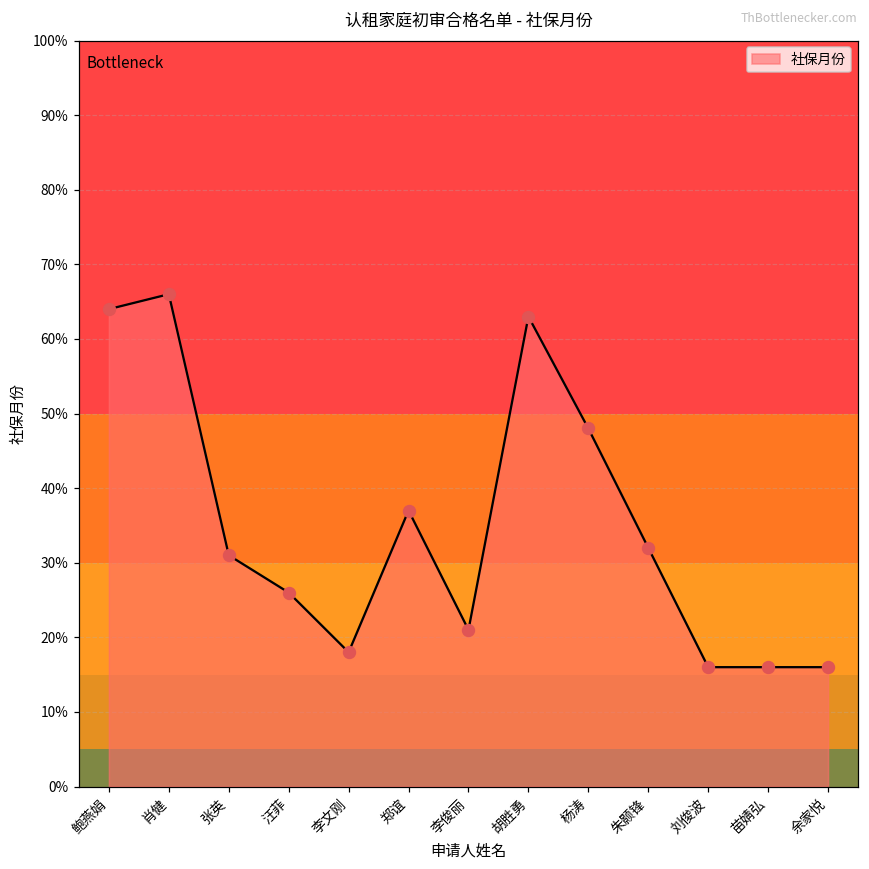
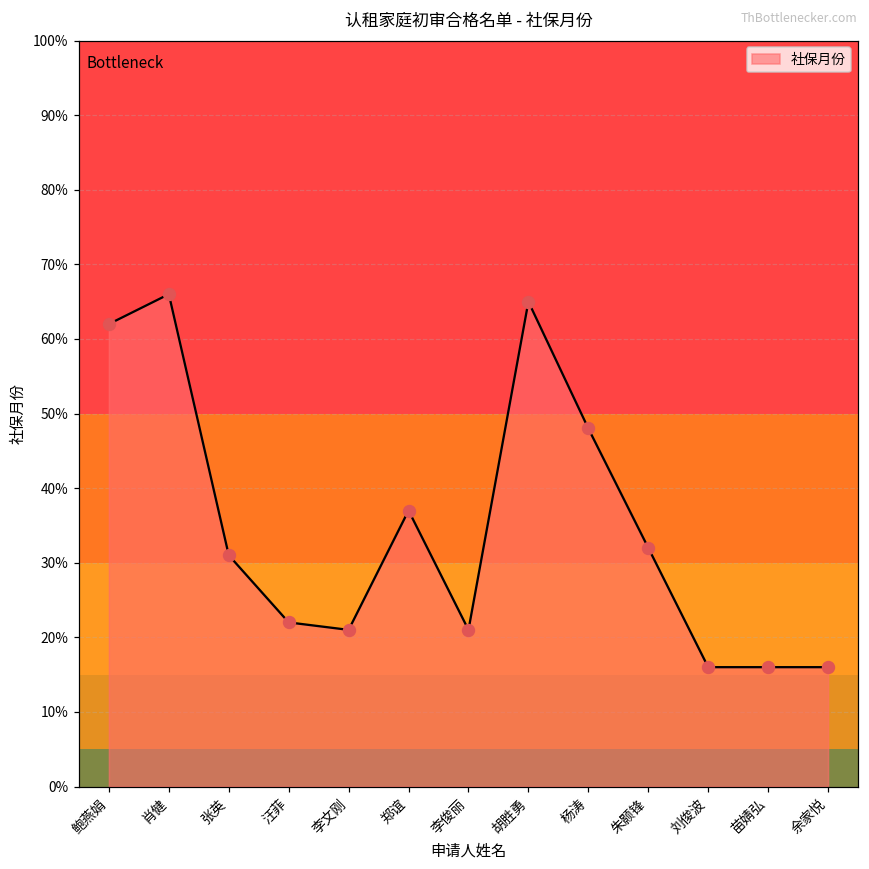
  {
-   "鲍燕娟": "64%",
+   "鲍燕娟": "62%",
    "肖健": "66%",
    "张英": "31%",
-   "汪菲": "26%",
-   "李文刚": "18%",
+   "汪菲": "22%",
+   "李文刚": "21%",
    "郑谊": "37%",
    "李俊丽": "21%",
-   "胡胜勇": "63%",
+   "胡胜勇": "65%",
    "杨涛": "48%",
    "朱颢锋": "32%",
    "刘俊波": "16%",
    "苗婧弘": "16%",
    "余家悦": "16%"
  }
